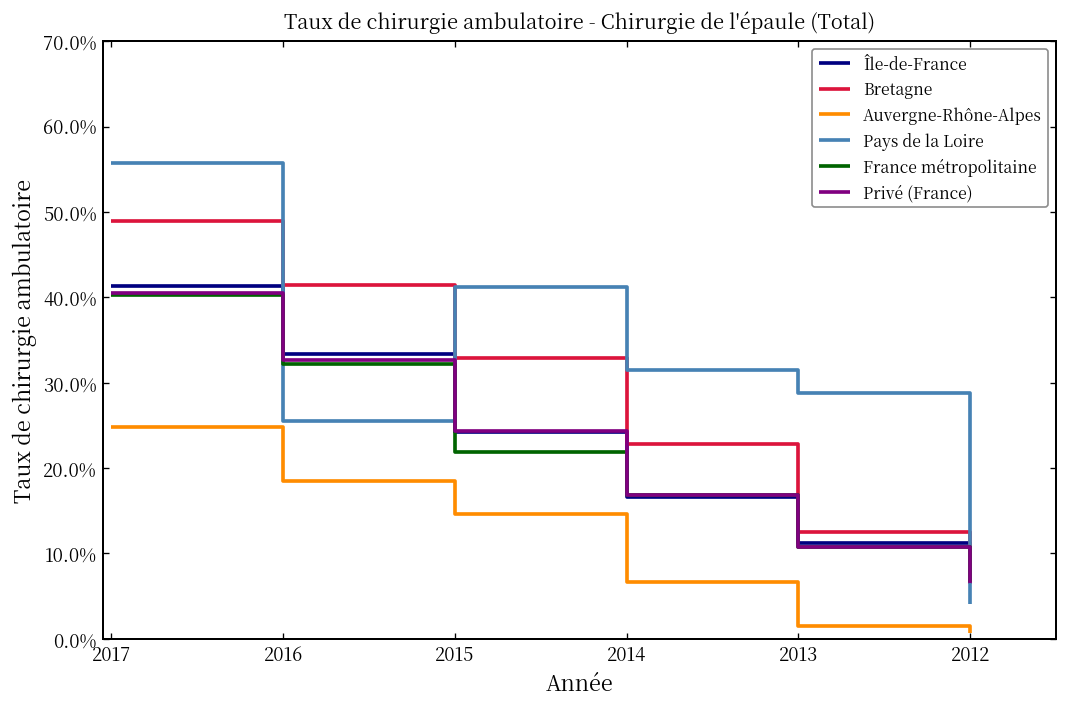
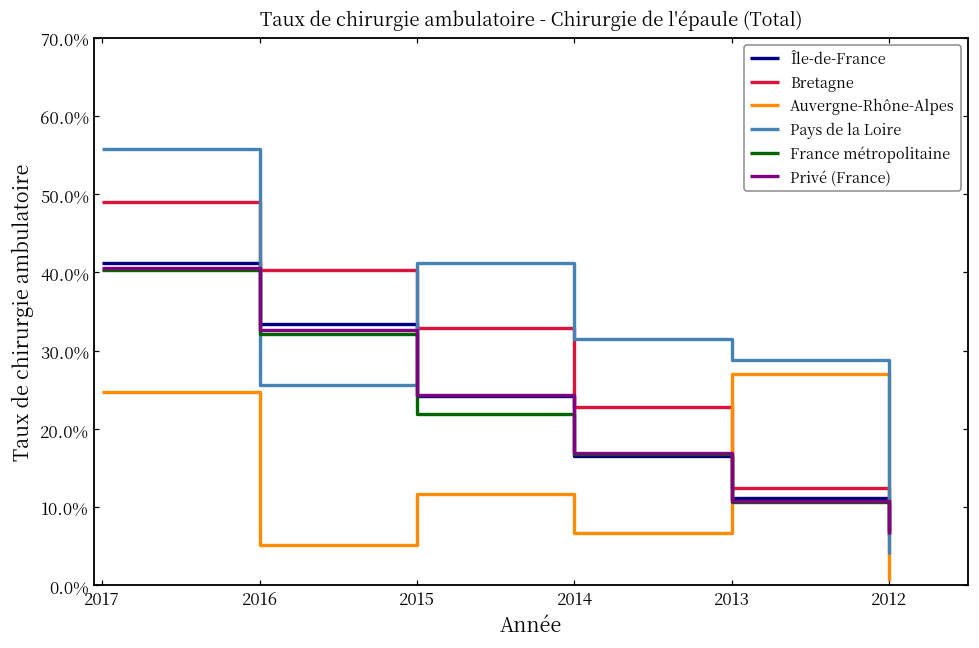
  {
    "Île-de-France": {
      "2017": "41%",
      "2016": "33%",
      "2013": "11%"
    },
    "Bretagne": {
      "2017": "49%",
-     "2016": "41%",
+     "2016": "40%",
      "2015": "33%",
      "2014": "23%",
      "2013": "12%"
    },
    "Auvergne-Rhône-Alpes": {
      "2017": "25%",
-     "2016": "19%",
-     "2015": "15%",
+     "2016": "5%",
+     "2015": "12%",
      "2014": "7%",
-     "2013": "1%",
+     "2013": "27%",
      "2012": "1%"
    },
    "Pays de la Loire": {
      "2017": "56%",
      "2016": "26%",
      "2015": "41%",
      "2014": "32%",
      "2013": "29%",
      "2012": "4%"
    },
    "France métropolitaine": {
      "2016": "32%",
      "2015": "22%"
    },
    "Privé (France)": {
      "2016": "33%"
    }
  }
